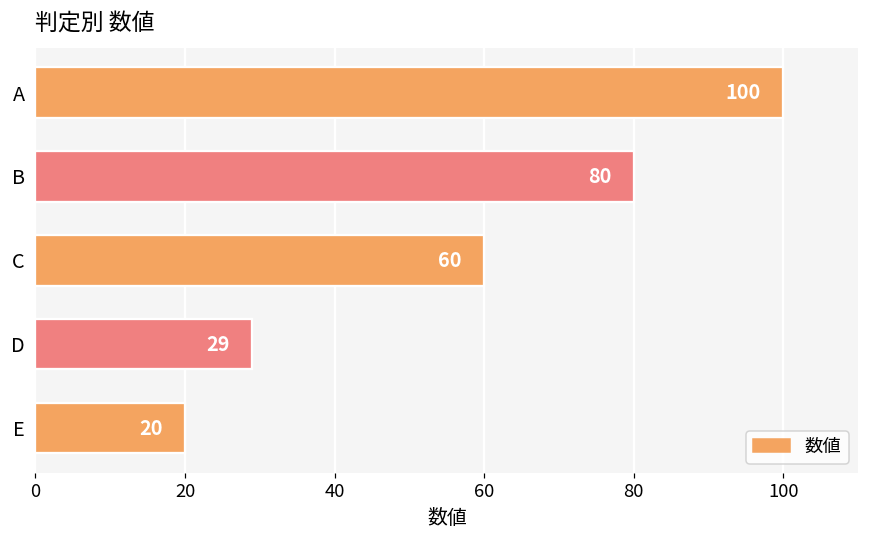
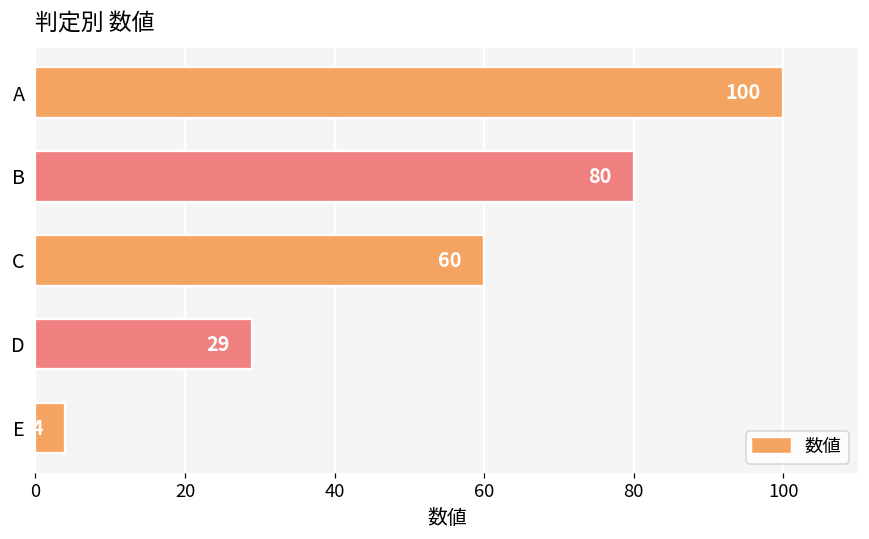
  {
-   "E": 20
+   "E": 4
  }
